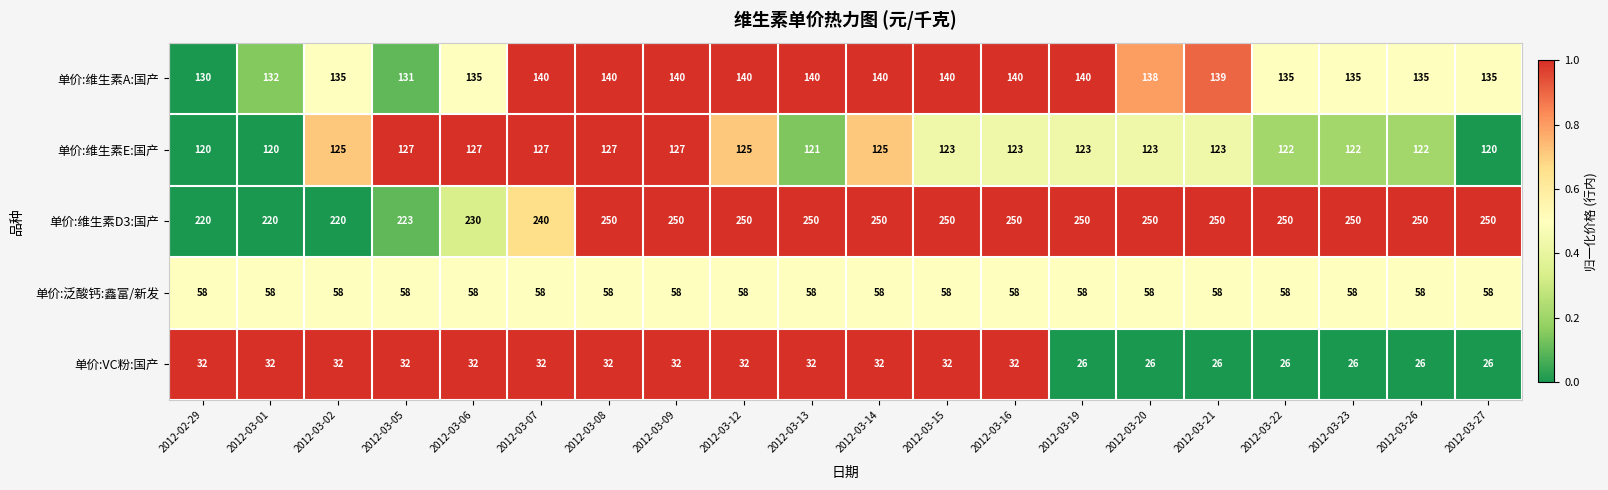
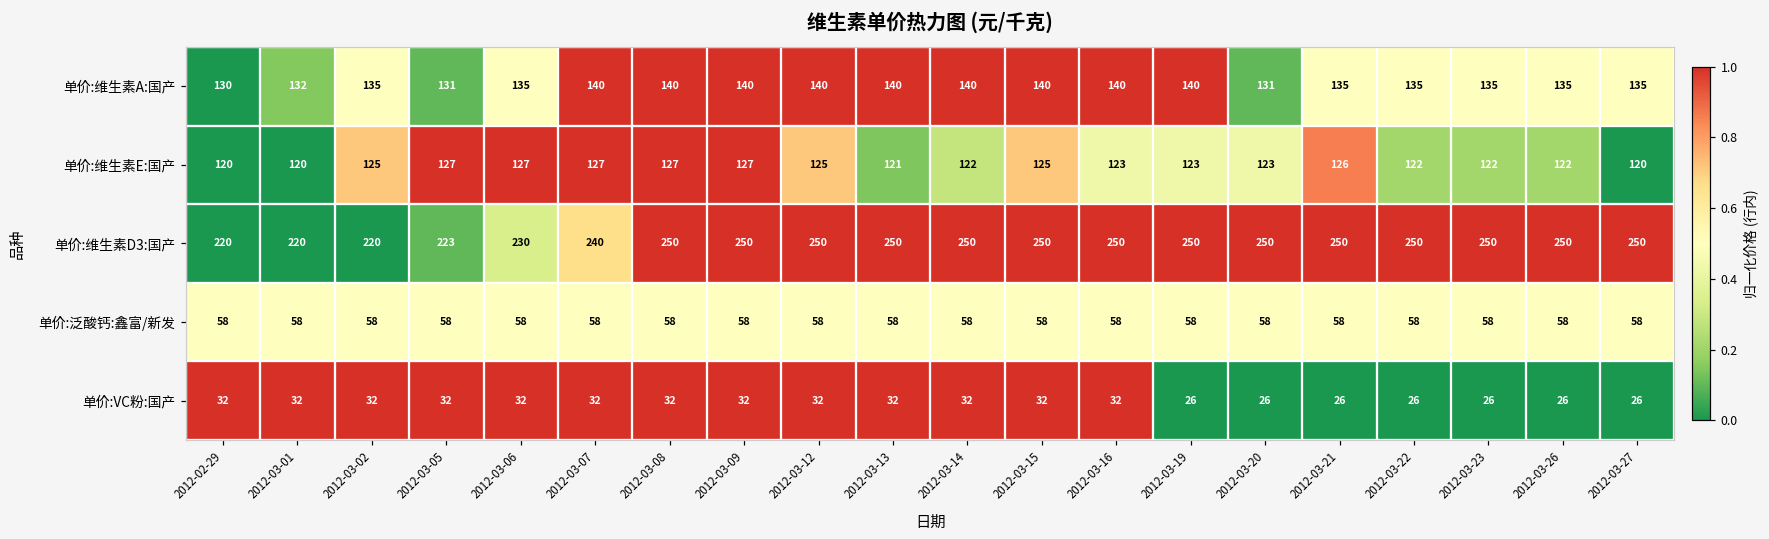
  {
    "单价:维生素A:国产": {
      "2012-02-29": 130,
      "2012-03-01": 132,
      "2012-03-02": 135,
      "2012-03-05": 131,
      "2012-03-06": 135,
      "2012-03-07": 140,
      "2012-03-08": 140,
      "2012-03-09": 140,
      "2012-03-12": 140,
      "2012-03-13": 140,
      "2012-03-14": 140,
      "2012-03-15": 140,
      "2012-03-16": 140,
      "2012-03-19": 140,
-     "2012-03-20": 138,
-     "2012-03-21": 139,
+     "2012-03-20": 131,
+     "2012-03-21": 135,
      "2012-03-22": 135,
      "2012-03-23": 135,
      "2012-03-26": 135,
      "2012-03-27": 135
    },
    "单价:维生素E:国产": {
      "2012-02-29": 120,
      "2012-03-01": 120,
      "2012-03-02": 125,
      "2012-03-05": 127,
      "2012-03-06": 127,
      "2012-03-07": 127,
      "2012-03-08": 127,
      "2012-03-09": 127,
      "2012-03-12": 125,
      "2012-03-13": 121,
-     "2012-03-14": 125,
-     "2012-03-15": 123,
+     "2012-03-14": 122,
+     "2012-03-15": 125,
      "2012-03-16": 123,
      "2012-03-19": 123,
      "2012-03-20": 123,
-     "2012-03-21": 123,
+     "2012-03-21": 126,
      "2012-03-22": 122,
      "2012-03-23": 122,
      "2012-03-26": 122,
      "2012-03-27": 120
    },
    "单价:维生素D3:国产": {
      "2012-02-29": 220,
      "2012-03-01": 220,
      "2012-03-02": 220,
      "2012-03-05": 223,
      "2012-03-06": 230,
      "2012-03-07": 240,
      "2012-03-08": 250,
      "2012-03-09": 250,
      "2012-03-12": 250,
      "2012-03-13": 250,
      "2012-03-14": 250,
      "2012-03-15": 250,
      "2012-03-16": 250,
      "2012-03-19": 250,
      "2012-03-20": 250,
      "2012-03-21": 250,
      "2012-03-22": 250,
      "2012-03-23": 250,
      "2012-03-26": 250,
      "2012-03-27": 250
    },
    "单价:泛酸钙:鑫富/新发": {
      "2012-02-29": 58,
      "2012-03-01": 58,
      "2012-03-02": 58,
      "2012-03-05": 58,
      "2012-03-06": 58,
      "2012-03-07": 58,
      "2012-03-08": 58,
      "2012-03-09": 58,
      "2012-03-12": 58,
      "2012-03-13": 58,
      "2012-03-14": 58,
      "2012-03-15": 58,
      "2012-03-16": 58,
      "2012-03-19": 58,
      "2012-03-20": 58,
      "2012-03-21": 58,
      "2012-03-22": 58,
      "2012-03-23": 58,
      "2012-03-26": 58,
      "2012-03-27": 58
    },
    "单价:VC粉:国产": {
      "2012-02-29": 32,
      "2012-03-01": 32,
      "2012-03-02": 32,
      "2012-03-05": 32,
      "2012-03-06": 32,
      "2012-03-07": 32,
      "2012-03-08": 32,
      "2012-03-09": 32,
      "2012-03-12": 32,
      "2012-03-13": 32,
      "2012-03-14": 32,
      "2012-03-15": 32,
      "2012-03-16": 32,
      "2012-03-19": 26,
      "2012-03-20": 26,
      "2012-03-21": 26,
      "2012-03-22": 26,
      "2012-03-23": 26,
      "2012-03-26": 26,
      "2012-03-27": 26
    }
  }
